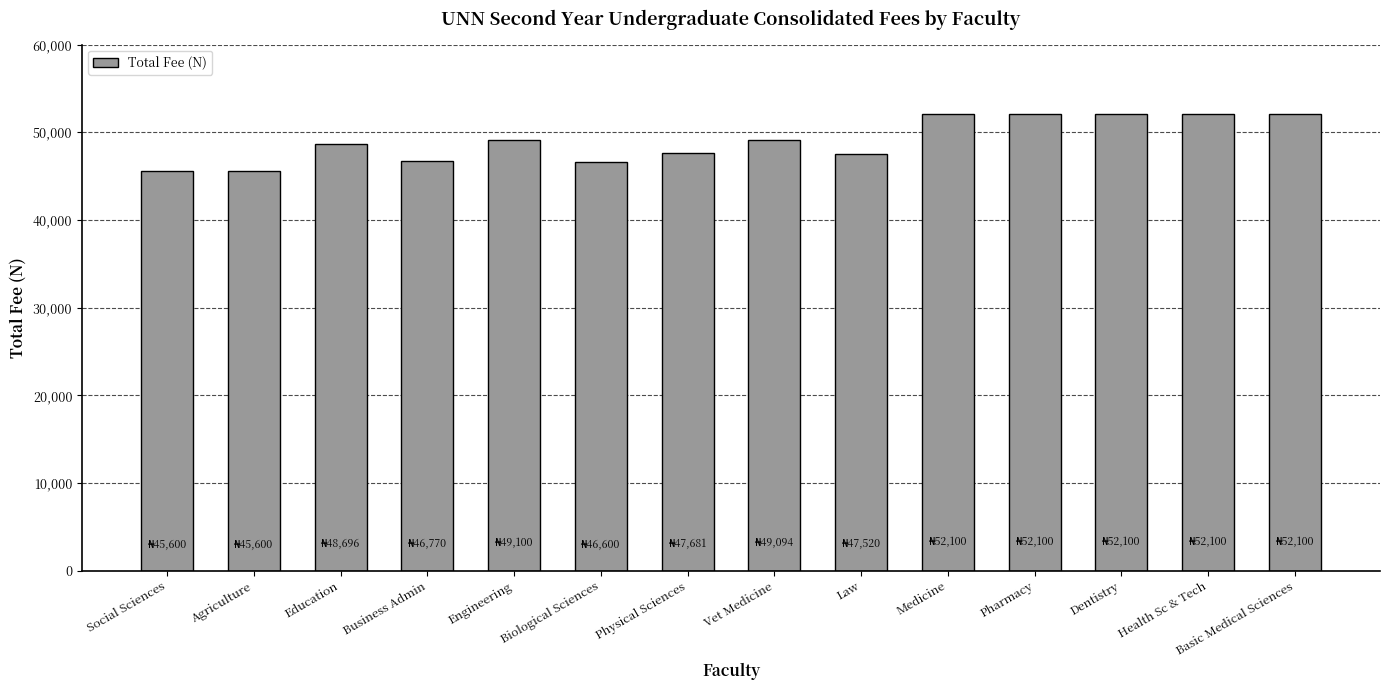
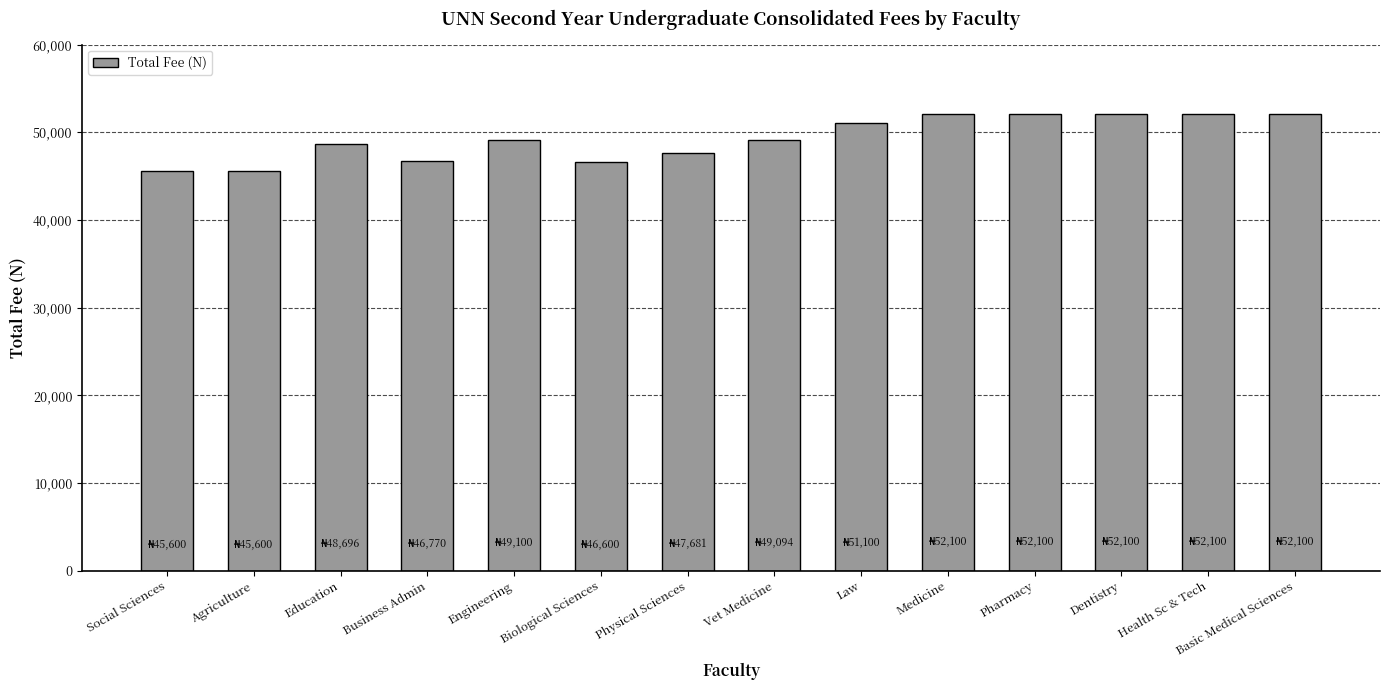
  {
    "Social Sciences": "45,600",
    "Agriculture": "45,600",
    "Education": "48,696",
    "Business Admin": "46,770",
    "Engineering": "49,100",
    "Biological Sciences": "46,600",
    "Physical Sciences": "47,681",
    "Vet Medicine": "49,094",
-   "Law": "47,520",
+   "Law": "51,100",
    "Medicine": "52,100",
    "Pharmacy": "52,100",
    "Dentistry": "52,100",
    "Health Sc & Tech": "52,100",
    "Basic Medical Sciences": "52,100"
  }
